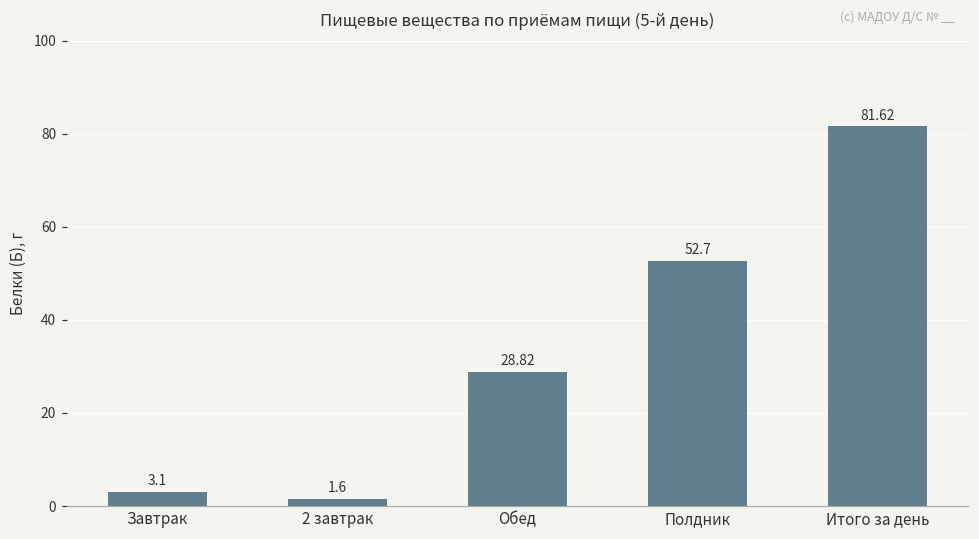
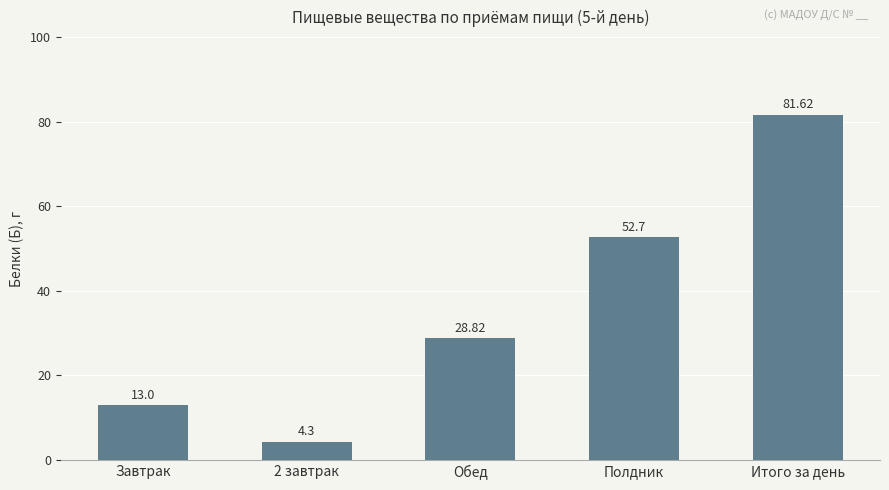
  {
-   "Завтрак": 3.1,
-   "2 завтрак": 1.6,
+   "Завтрак": 13.0,
+   "2 завтрак": 4.3,
    "Обед": 28.82,
    "Полдник": 52.7,
    "Итого за день": 81.62
  }
